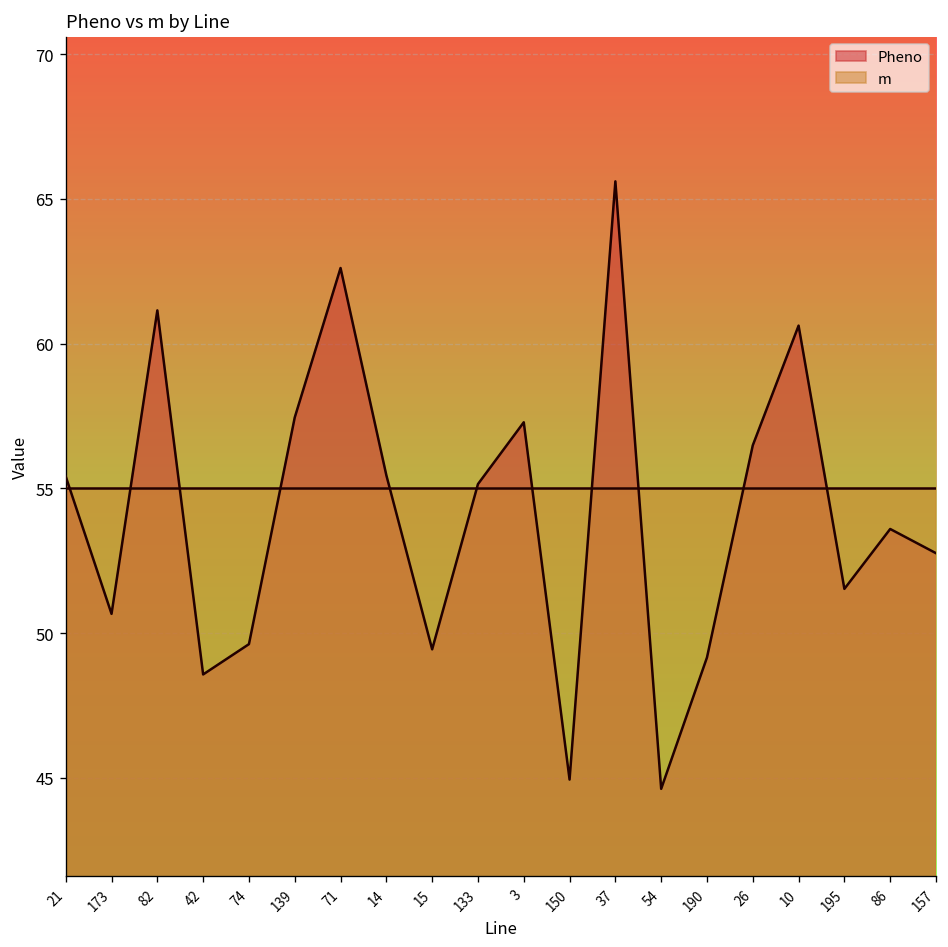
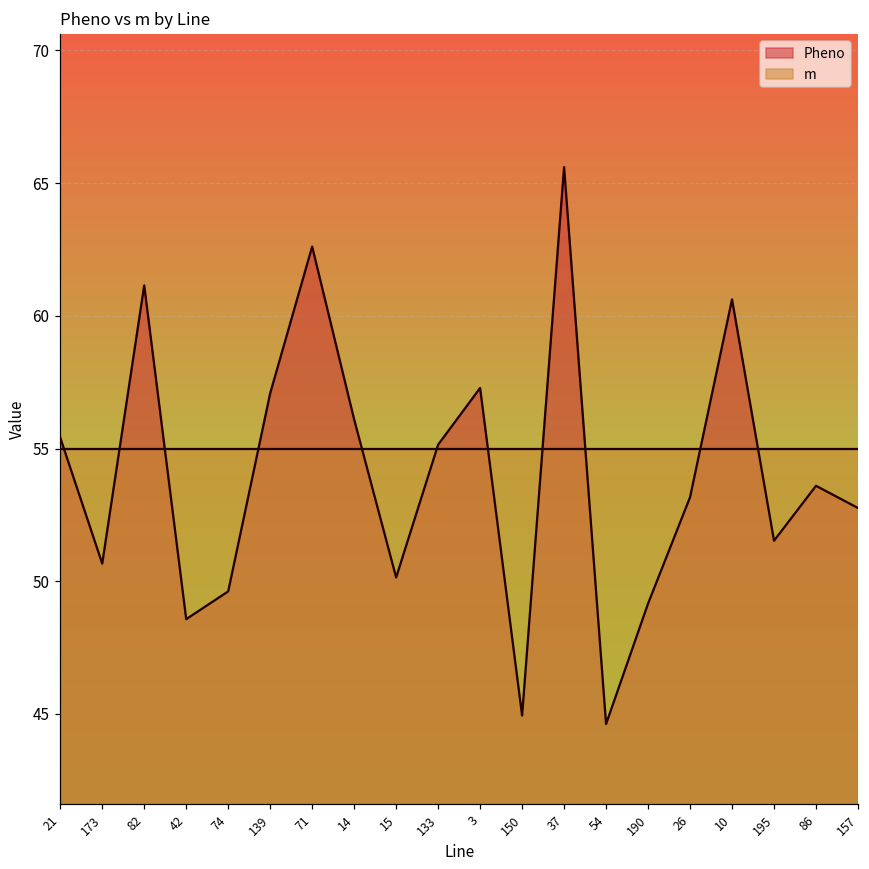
  {
    "Pheno": {
      "21": 55.4,
      "173": 50.7,
      "82": 61.1,
      "42": 48.6,
      "74": 49.6,
-     "139": 57.4,
+     "139": 57.1,
      "71": 62.6,
-     "14": 55.5,
-     "15": 49.4,
+     "14": 56.1,
+     "15": 50.1,
      "133": 55.1,
      "3": 57.3,
      "150": 44.9,
      "37": 65.6,
      "54": 44.6,
      "190": 49.2,
-     "26": 56.5,
+     "26": 53.2,
      "10": 60.6,
      "195": 51.5,
      "86": 53.6,
      "157": 52.8
    },
    "m": {
      "21": 55.0,
      "173": 55.0,
      "82": 55.0,
      "42": 55.0,
      "74": 55.0,
      "139": 55.0,
      "71": 55.0,
      "14": 55.0,
      "15": 55.0,
      "133": 55.0,
      "3": 55.0,
      "150": 55.0,
      "37": 55.0,
      "54": 55.0,
      "190": 55.0,
      "26": 55.0,
      "10": 55.0,
      "195": 55.0,
      "86": 55.0,
      "157": 55.0
    }
  }
